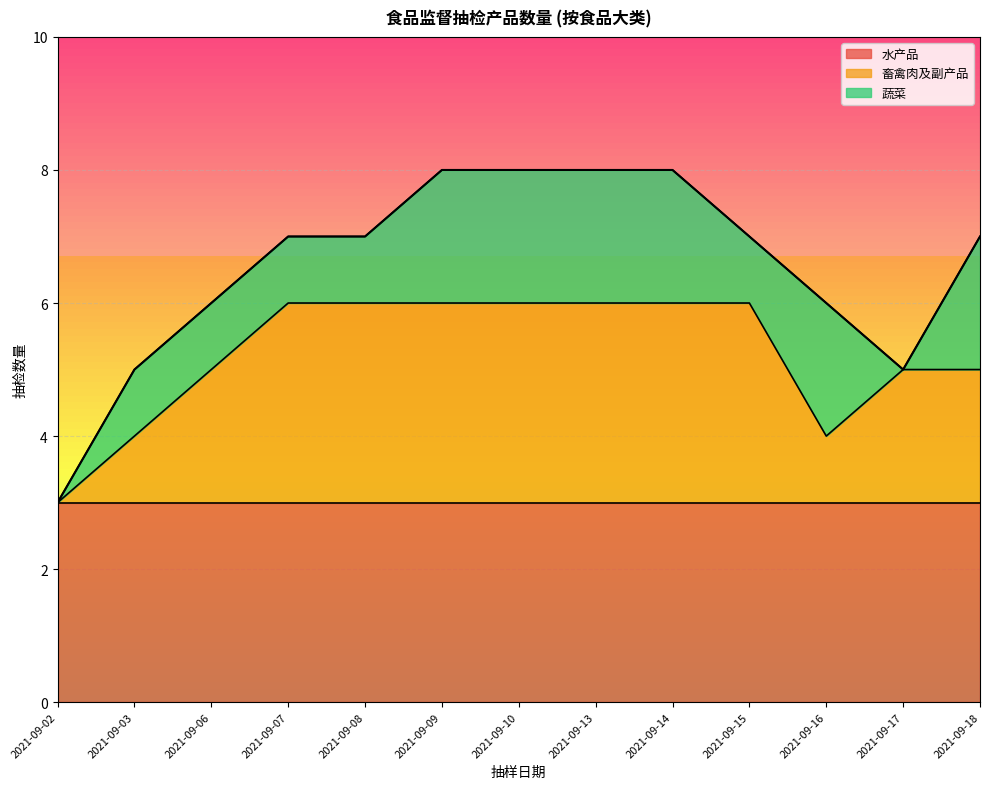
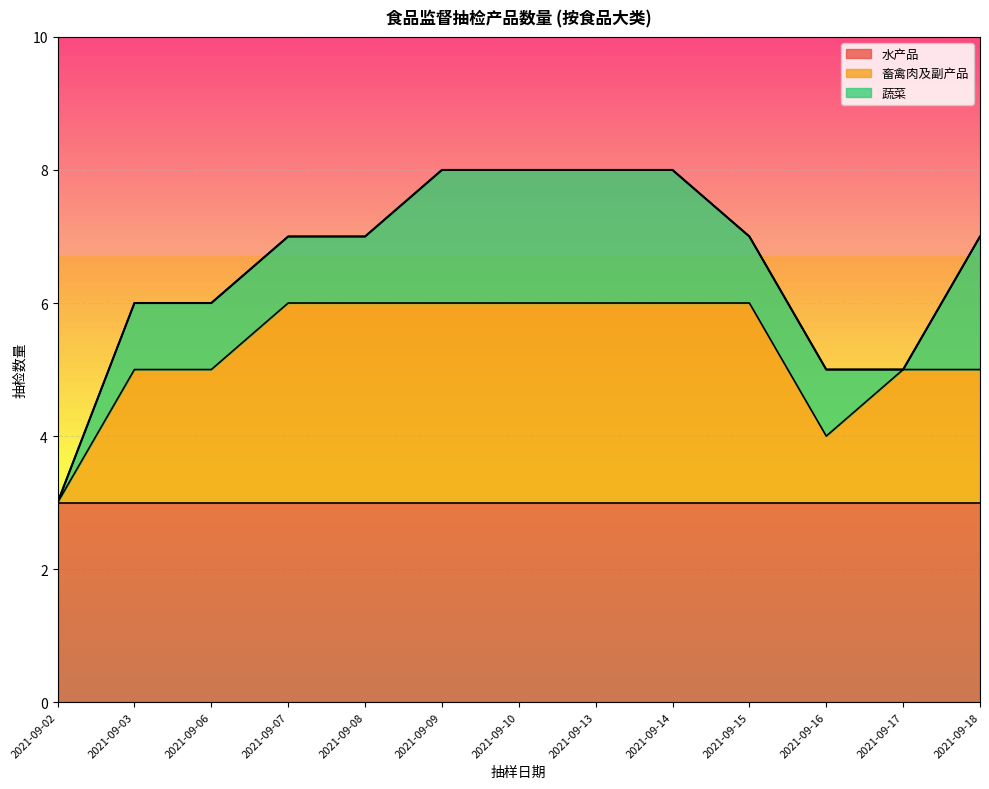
  {
    "水产品": {
      "2021-09-03": 3.0,
      "2021-09-06": 3.0,
      "2021-09-07": 3.0,
      "2021-09-08": 3.0,
      "2021-09-09": 3.0,
      "2021-09-10": 3.0,
      "2021-09-13": 3.0,
      "2021-09-14": 3.0,
      "2021-09-15": 3.0,
      "2021-09-16": 3.0,
      "2021-09-17": 3.0,
      "2021-09-18": 3.0
    },
    "畜禽肉及副产品": {
-     "2021-09-03": 4.0
+     "2021-09-03": 5.0
    },
    "蔬菜": {
      "2021-09-03": 1,
-     "2021-09-16": 2
+     "2021-09-16": 1
    }
  }
